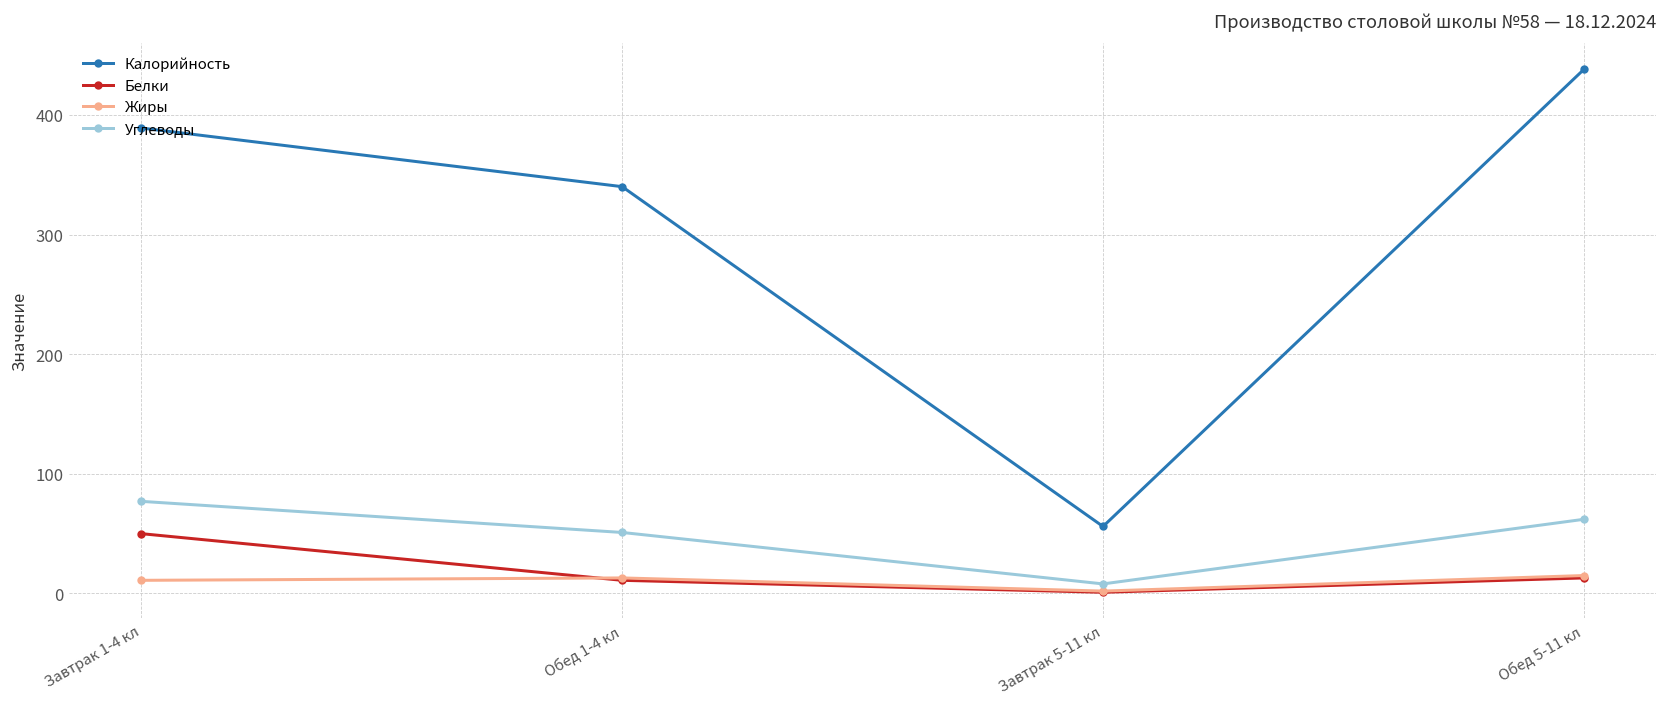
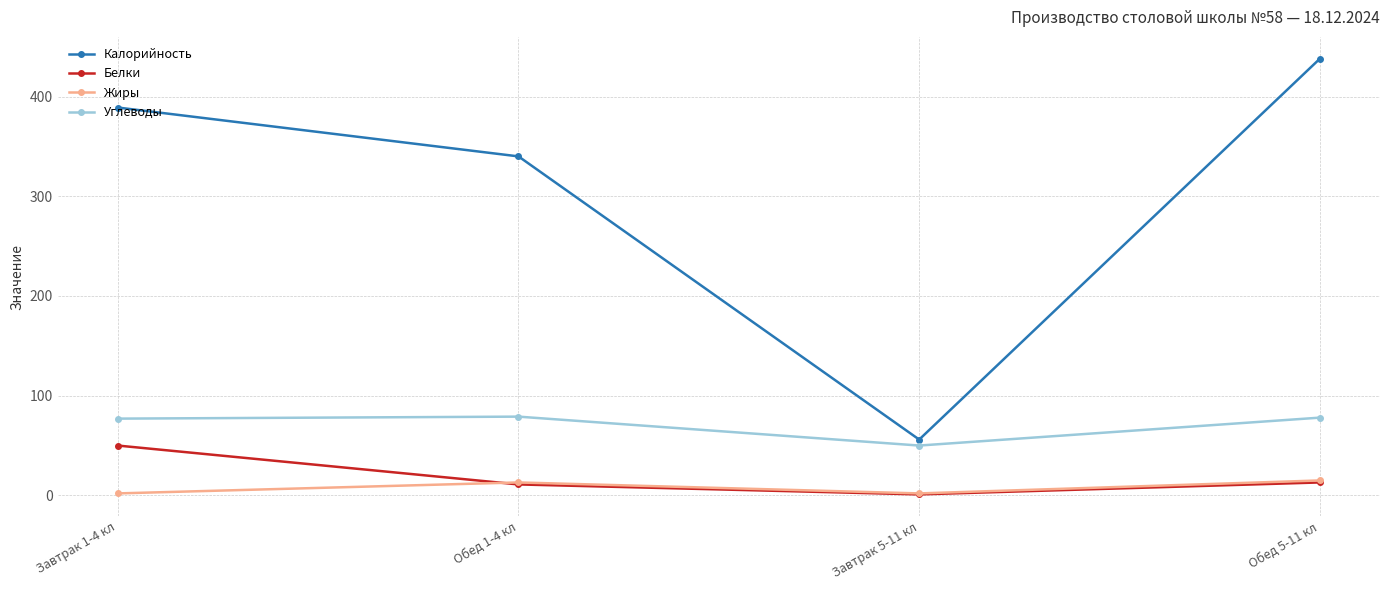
  {
    "Калорийность": {
      "Завтрак 1-4 кл": 390,
      "Обед 1-4 кл": 340,
      "Завтрак 5-11 кл": 60,
      "Обед 5-11 кл": 440
    },
    "Белки": {
      "Завтрак 1-4 кл": 50
    },
    "Жиры": {
-     "Завтрак 1-4 кл": 10
+     "Завтрак 1-4 кл": 0
    },
    "Углеводы": {
      "Завтрак 1-4 кл": 80,
-     "Обед 1-4 кл": 50,
-     "Завтрак 5-11 кл": 10,
-     "Обед 5-11 кл": 60
+     "Обед 1-4 кл": 80,
+     "Завтрак 5-11 кл": 50,
+     "Обед 5-11 кл": 80
    }
  }
